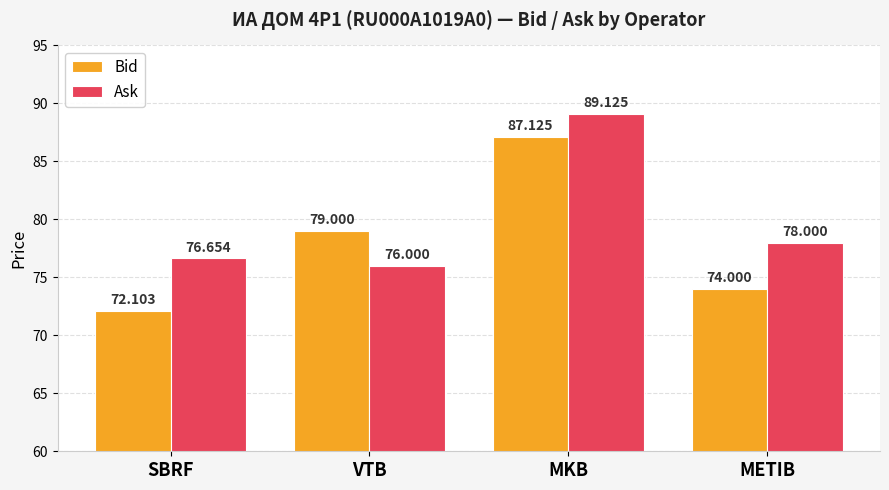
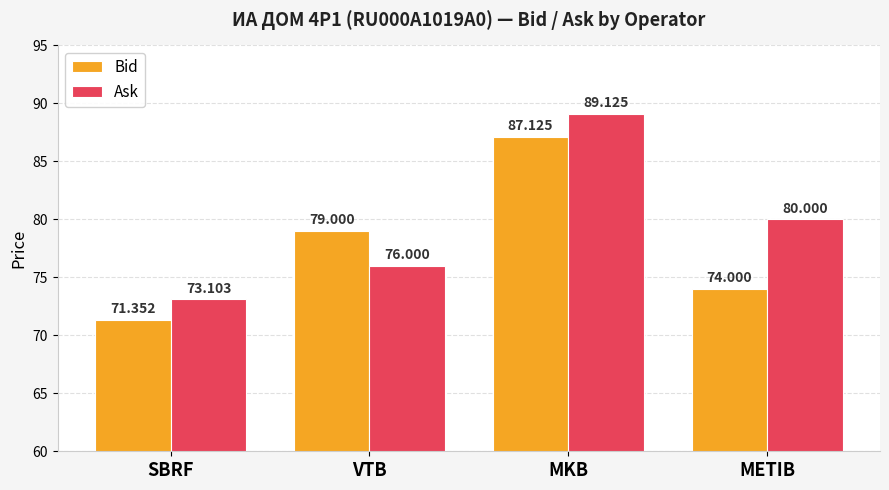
  {
    "Bid": {
-     "SBRF": 72.103,
+     "SBRF": 71.352,
      "VTB": 79.000,
      "MKB": 87.125,
      "METIB": 74.000
    },
    "Ask": {
-     "SBRF": 76.654,
+     "SBRF": 73.103,
      "VTB": 76.000,
      "MKB": 89.125,
-     "METIB": 78.000
+     "METIB": 80.000
    }
  }
